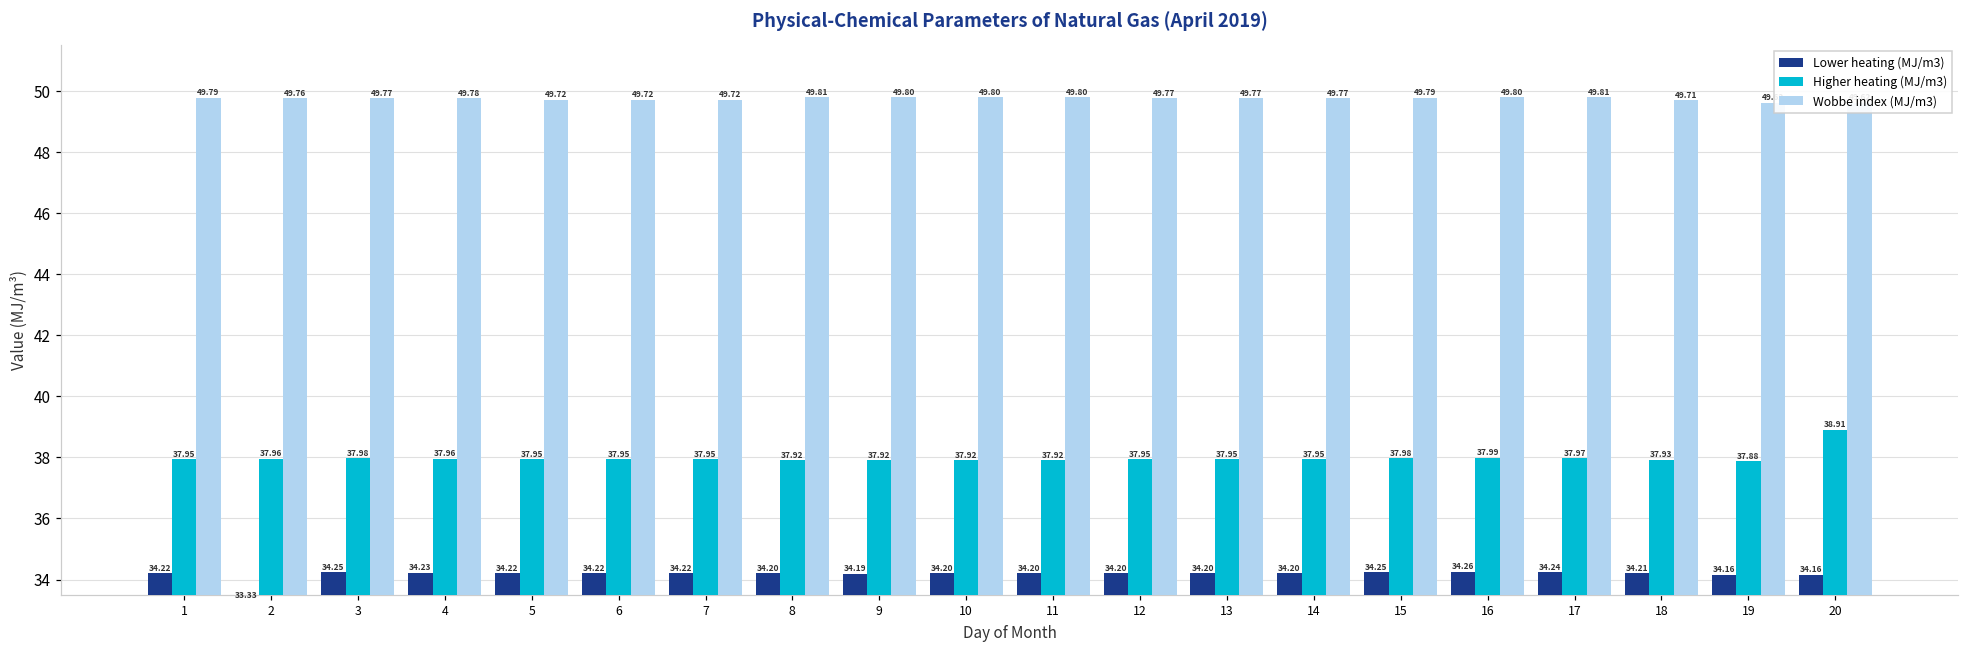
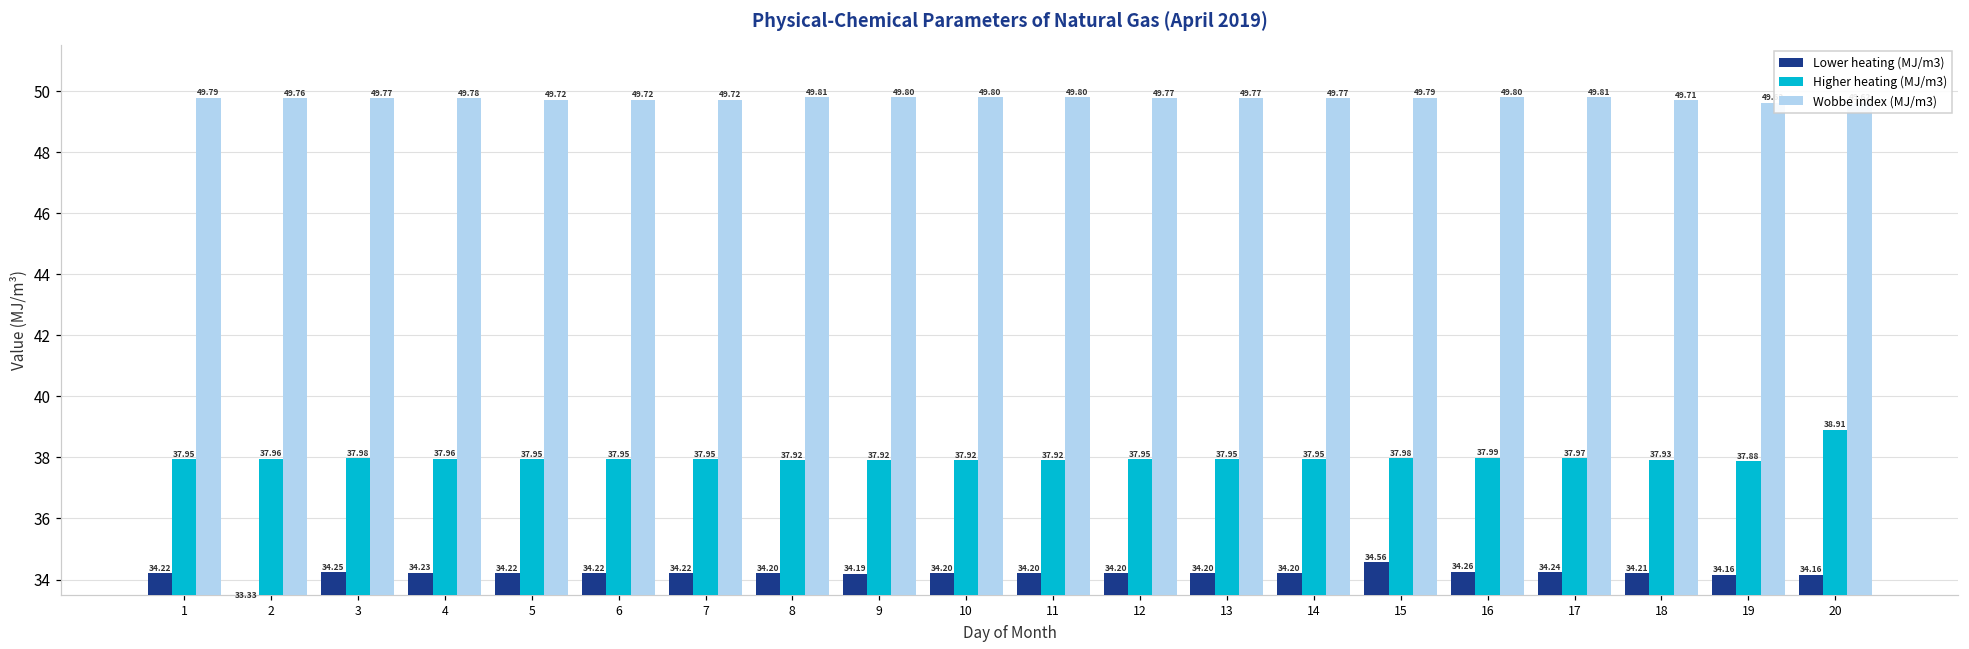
  {
    "Lower heating (MJ/m3)": {
      "1": 34.22,
      "3": 34.25,
      "4": 34.23,
      "5": 34.22,
      "6": 34.22,
      "7": 34.22,
      "8": 34.20,
      "9": 34.19,
      "10": 34.20,
      "11": 34.20,
      "12": 34.20,
      "13": 34.20,
      "14": 34.20,
-     "15": 34.25,
+     "15": 34.56,
      "16": 34.26,
      "17": 34.24,
      "18": 34.21,
      "19": 34.16,
      "20": 34.16
    },
    "Higher heating (MJ/m3)": {
      "1": 37.95,
      "2": 37.96,
      "3": 37.98,
      "4": 37.96,
      "5": 37.95,
      "6": 37.95,
      "7": 37.95,
      "8": 37.92,
      "9": 37.92,
      "10": 37.92,
      "11": 37.92,
      "12": 37.95,
      "13": 37.95,
      "14": 37.95,
      "15": 37.98,
      "16": 37.99,
      "17": 37.97,
      "18": 37.93,
      "19": 37.88,
      "20": 38.91
    },
    "Wobbe index (MJ/m3)": {
      "1": 49.79,
      "2": 49.76,
      "3": 49.77,
      "4": 49.78,
      "5": 49.72,
      "6": 49.72,
      "7": 49.72,
      "8": 49.81,
      "9": 49.80,
      "10": 49.80,
      "11": 49.80,
      "12": 49.77,
      "13": 49.77,
      "14": 49.77,
      "15": 49.79,
      "16": 49.80,
      "17": 49.81,
      "18": 49.71
    }
  }
